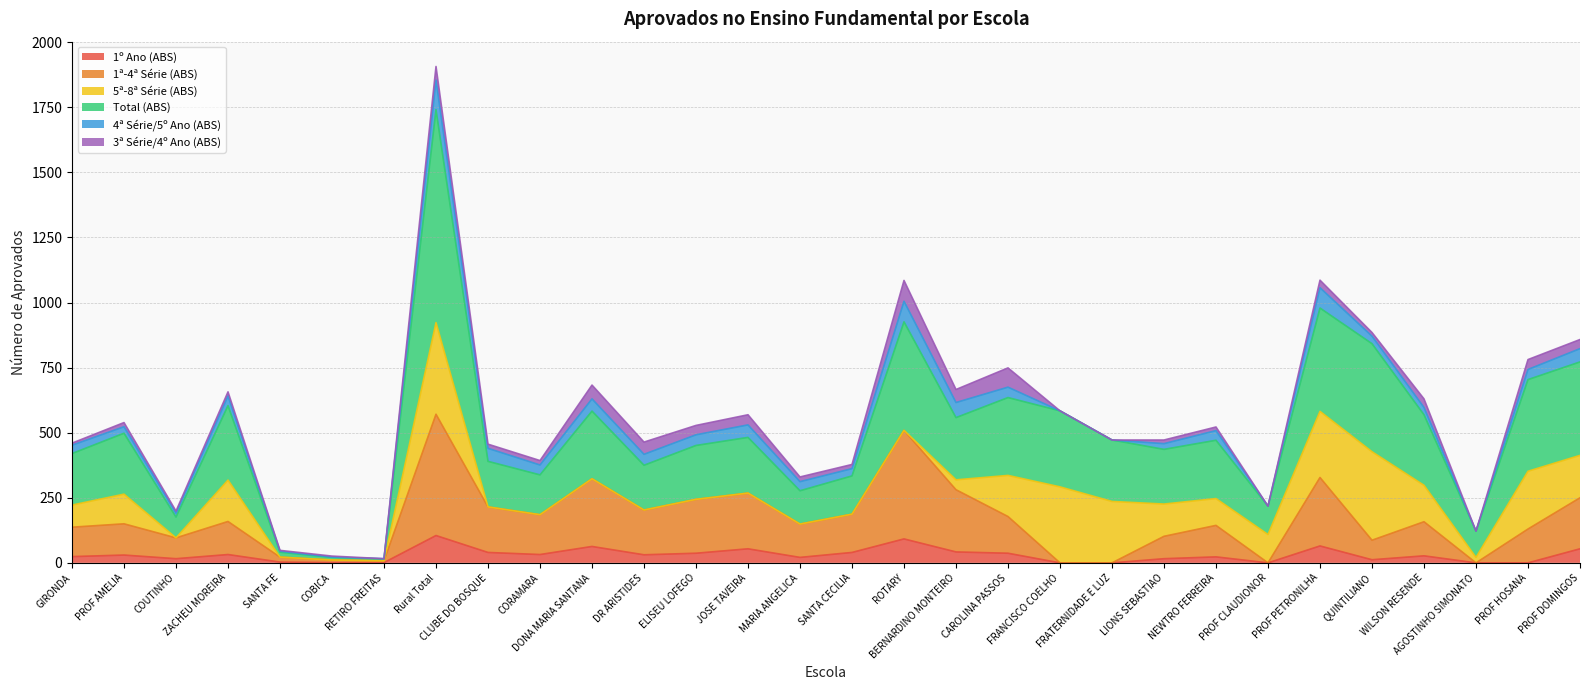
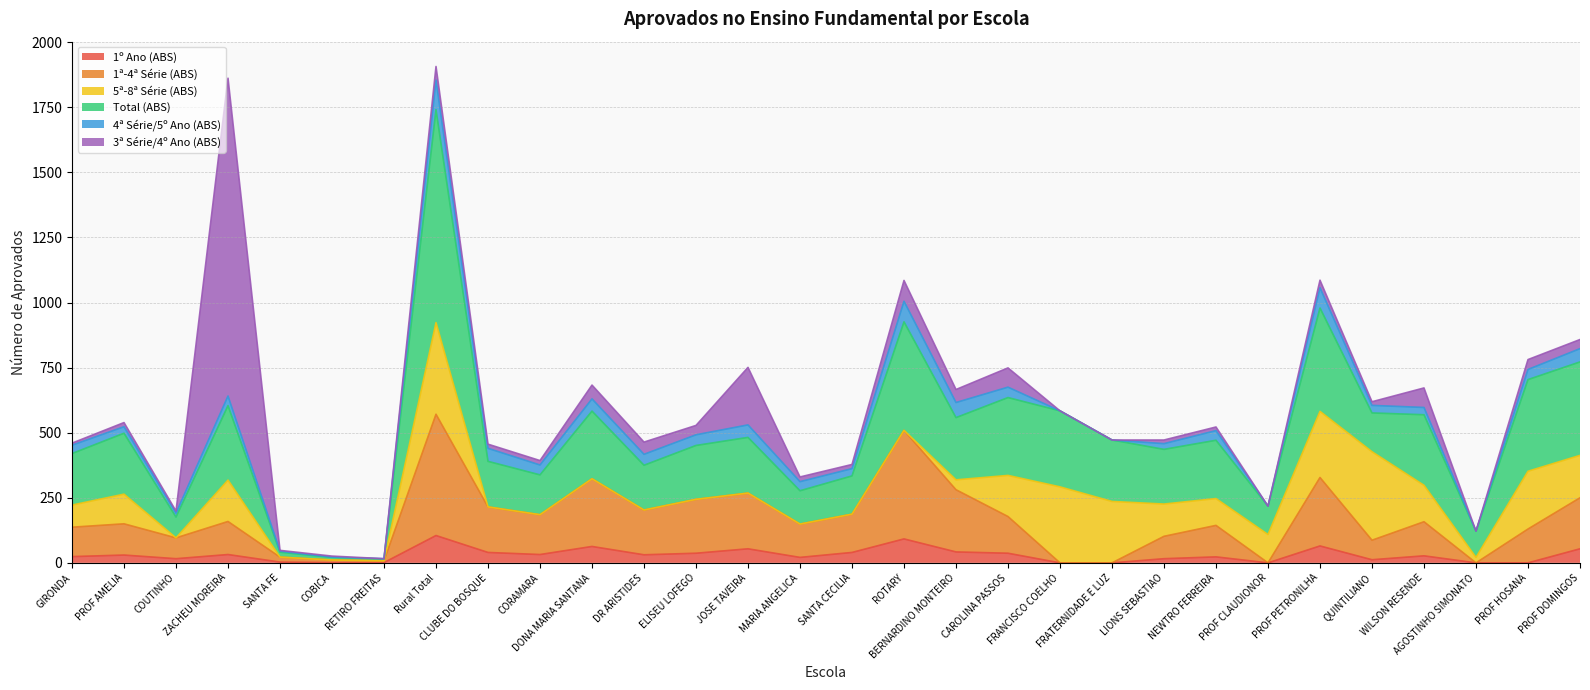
  {
    "5ª-8ª Série (ABS)": {
      "GIRONDA": 90,
      "PROF AMELIA": 110,
      "ZACHEU MOREIRA": 160,
      "Rural Total": 350,
      "BERNARDINO MONTEIRO": 40,
      "CAROLINA PASSOS": 160,
      "FRANCISCO COELHO": 290,
      "FRATERNIDADE E LUZ": 240,
      "LIONS SEBASTIAO": 120,
      "NEWTRO FERREIRA": 100,
      "PROF CLAUDIONOR": 110,
      "PROF PETRONILHA": 250,
      "QUINTILIANO": 340,
      "WILSON RESENDE": 140,
      "AGOSTINHO SIMONATO": 20,
      "PROF HOSANA": 220,
      "PROF DOMINGOS": 160
    },
    "Total (ABS)": {
      "GIRONDA": 200,
      "PROF AMELIA": 230,
      "COUTINHO": 80,
      "ZACHEU MOREIRA": 290,
      "Rural Total": 820,
      "CLUBE DO BOSQUE": 180,
      "CORAMARA": 150,
      "DONA MARIA SANTANA": 260,
      "DR ARISTIDES": 170,
      "ELISEU LOFEGO": 210,
      "JOSE TAVEIRA": 210,
      "MARIA ANGELICA": 130,
      "SANTA CECILIA": 150,
      "ROTARY": 420,
      "BERNARDINO MONTEIRO": 240,
      "CAROLINA PASSOS": 300,
      "LIONS SEBASTIAO": 210,
      "NEWTRO FERREIRA": 220,
      "PROF PETRONILHA": 400,
-     "QUINTILIANO": 420,
+     "QUINTILIANO": 150,
      "WILSON RESENDE": 270,
      "PROF HOSANA": 350,
      "PROF DOMINGOS": 360
    },
    "4ª Série/5º Ano (ABS)": {
      "PROF AMELIA": 30,
      "ZACHEU MOREIRA": 40,
      "Rural Total": 110,
      "CLUBE DO BOSQUE": 50,
      "CORAMARA": 40,
      "DONA MARIA SANTANA": 50,
      "DR ARISTIDES": 40,
      "ELISEU LOFEGO": 40,
      "JOSE TAVEIRA": 50,
      "MARIA ANGELICA": 40,
      "SANTA CECILIA": 30,
      "ROTARY": 80,
      "BERNARDINO MONTEIRO": 60,
      "CAROLINA PASSOS": 40,
      "LIONS SEBASTIAO": 20,
      "NEWTRO FERREIRA": 40,
      "PROF PETRONILHA": 80,
      "QUINTILIANO": 30,
      "WILSON RESENDE": 30,
      "PROF HOSANA": 40,
      "PROF DOMINGOS": 50
    },
    "3ª Série/4º Ano (ABS)": {
      "PROF AMELIA": 20,
-     "ZACHEU MOREIRA": 20,
+     "ZACHEU MOREIRA": 1220,
      "Rural Total": 50,
      "CLUBE DO BOSQUE": 20,
      "CORAMARA": 20,
      "DONA MARIA SANTANA": 50,
      "DR ARISTIDES": 50,
      "ELISEU LOFEGO": 40,
-     "JOSE TAVEIRA": 40,
+     "JOSE TAVEIRA": 220,
      "MARIA ANGELICA": 20,
      "SANTA CECILIA": 20,
      "ROTARY": 80,
      "BERNARDINO MONTEIRO": 50,
      "CAROLINA PASSOS": 70,
      "LIONS SEBASTIAO": 10,
      "NEWTRO FERREIRA": 10,
      "PROF PETRONILHA": 30,
      "QUINTILIANO": 10,
-     "WILSON RESENDE": 30,
+     "WILSON RESENDE": 80,
      "PROF HOSANA": 40,
      "PROF DOMINGOS": 40
    }
  }
